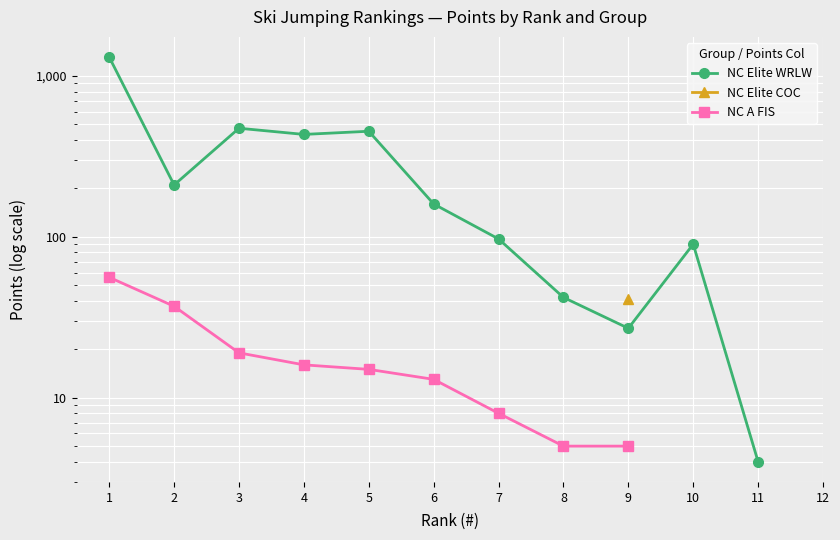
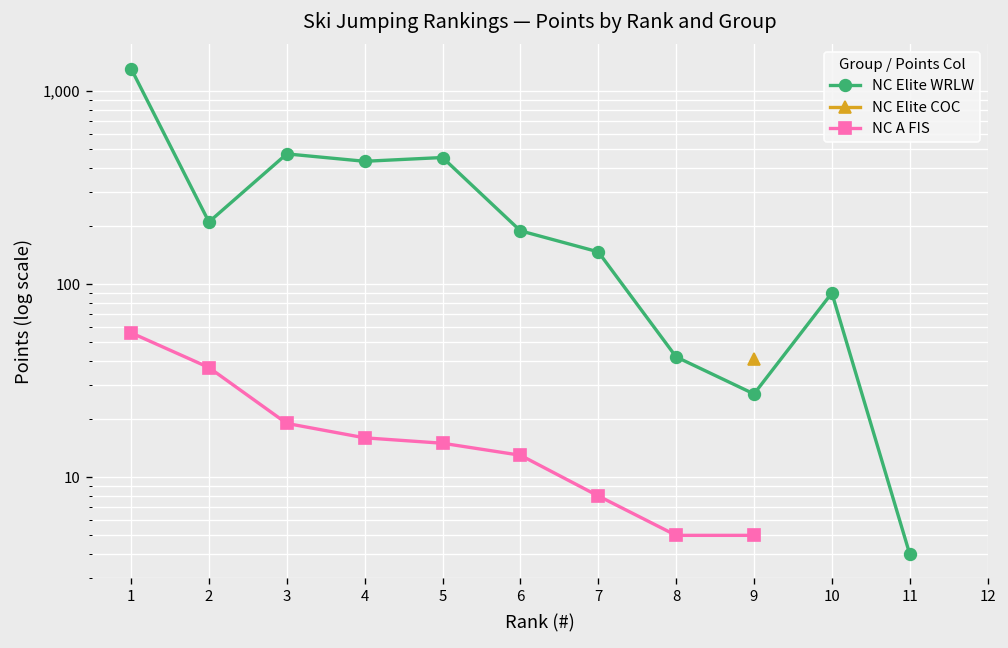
  {
    "NC Elite WRLW": {
      "1": "1,300",
      "2": "210",
      "3": "470",
      "4": "430",
      "5": "450",
-     "6": "160",
-     "7": "100",
+     "6": "190",
+     "7": "150",
      "8": "42",
      "9": "27",
      "10": "90",
      "11": "4"
    },
    "NC Elite COC": {
      "9": "41"
    },
    "NC A FIS": {
      "1": "56",
      "2": "37",
      "3": "19",
      "4": "16",
      "5": "15",
      "6": "13",
      "7": "8",
      "8": "5",
      "9": "5"
    }
  }
